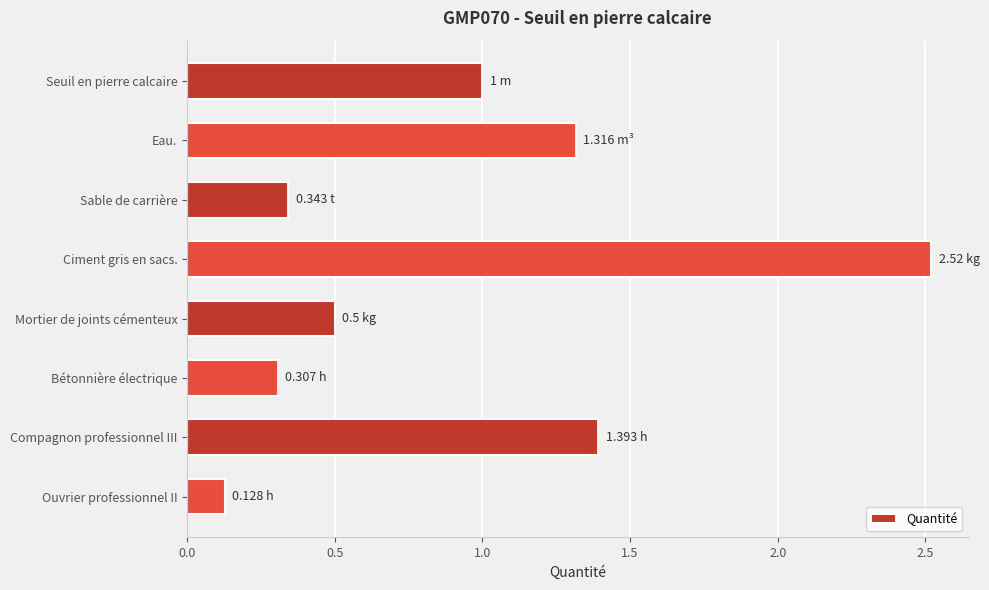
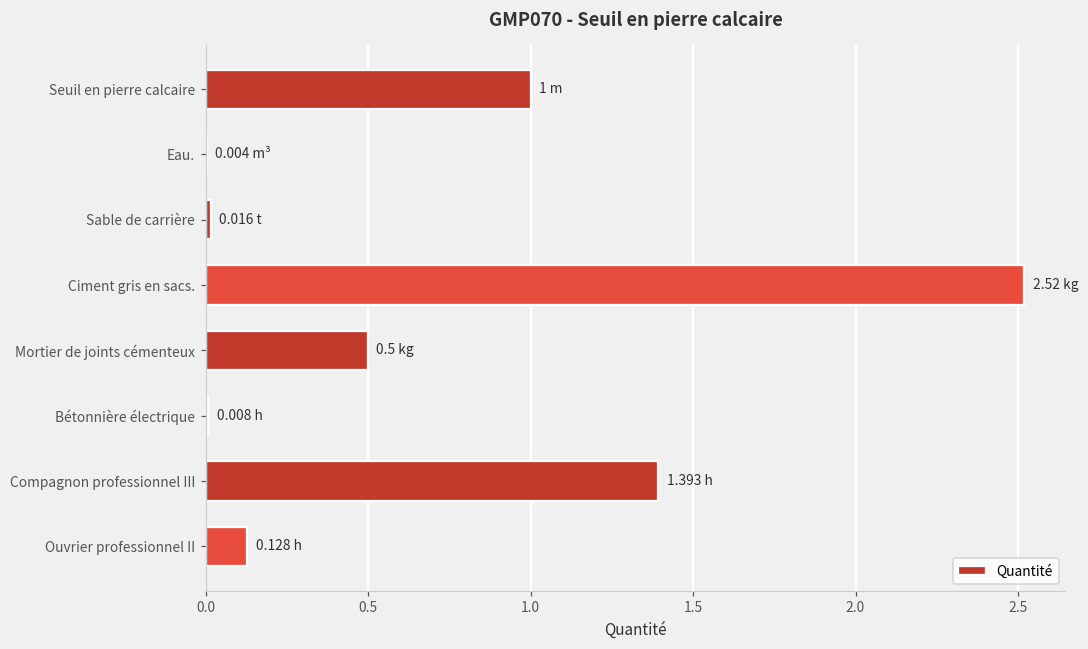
  {
    "Seuil en pierre calcaire": 1,
-   "Eau.": 1.316,
-   "Sable de carrière": 0.343,
+   "Eau.": 0.004,
+   "Sable de carrière": 0.016,
    "Ciment gris en sacs.": 2.52,
    "Mortier de joints cémenteux": 0.5,
-   "Bétonnière électrique": 0.307,
+   "Bétonnière électrique": 0.008,
    "Compagnon professionnel III": 1.393,
    "Ouvrier professionnel II": 0.128
  }
